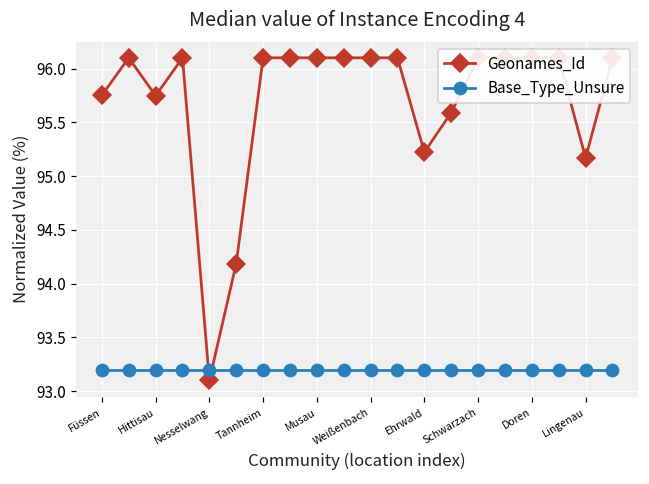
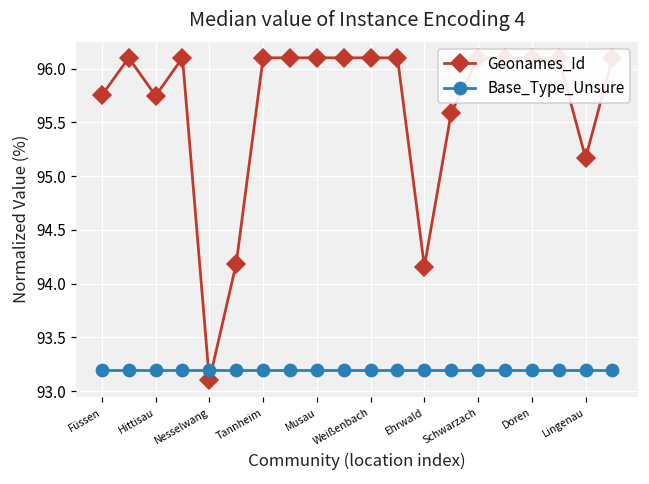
  {
    "Geonames_Id": {
      "Füssen": 95.8,
      "Hittisau": 95.7,
      "Nesselwang": 93.1,
      "Tannheim": 96.1,
      "Musau": 96.1,
      "Weißenbach": 96.1,
-     "Ehrwald": 95.2,
+     "Ehrwald": 94.2,
      "Lingenau": 95.2
    },
    "Base_Type_Unsure": {
      "Füssen": 93.2,
      "Hittisau": 93.2,
      "Nesselwang": 93.2,
      "Tannheim": 93.2,
      "Musau": 93.2,
      "Weißenbach": 93.2,
      "Ehrwald": 93.2,
      "Schwarzach": 93.2,
      "Doren": 93.2,
      "Lingenau": 93.2
    }
  }
